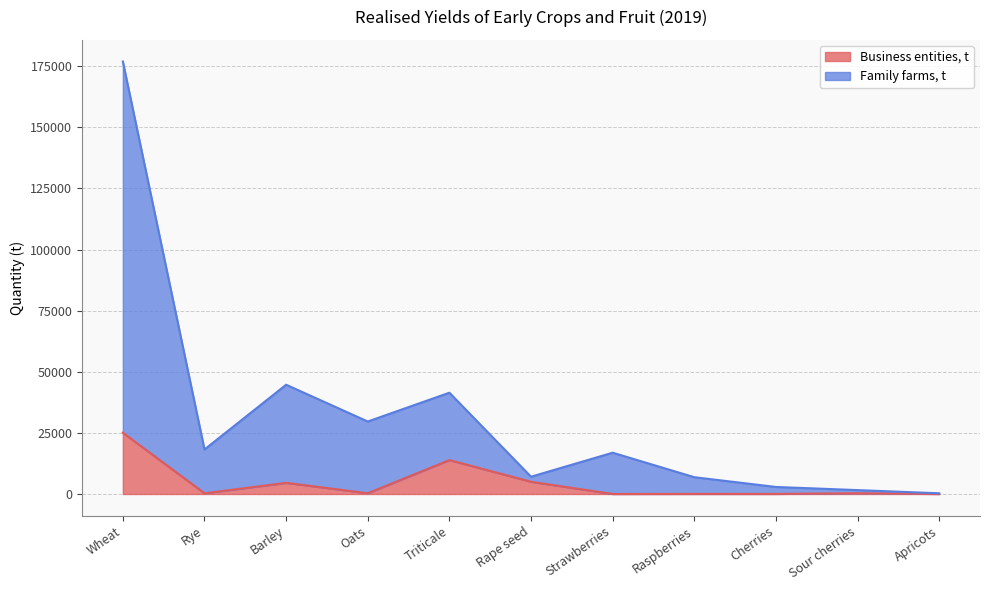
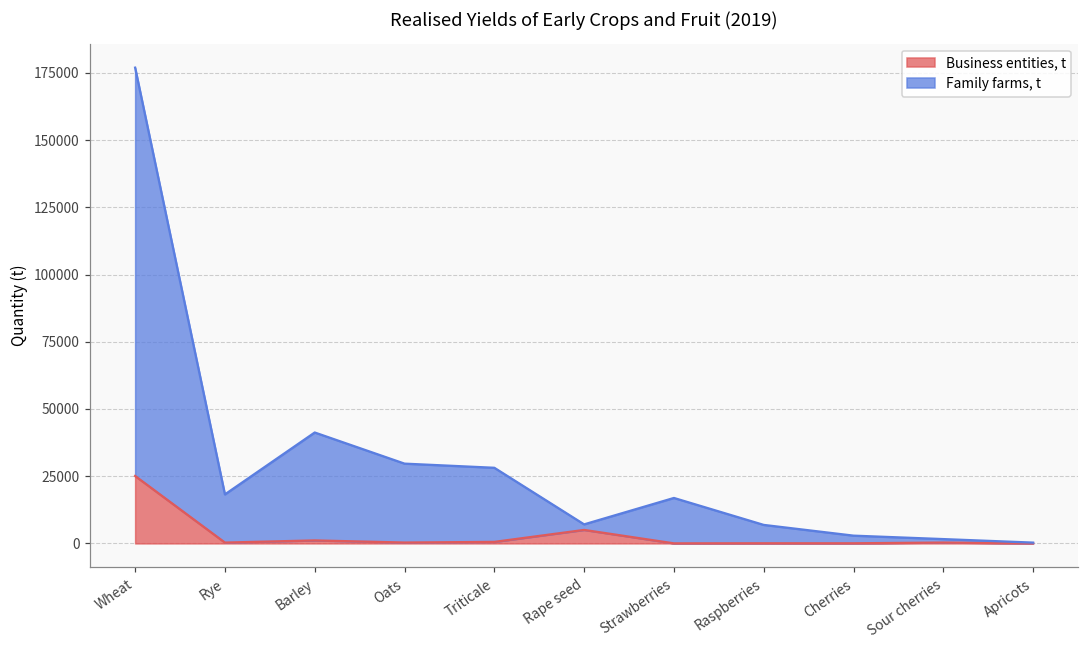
  {
    "Business entities, t": {
      "Wheat": 25000,
      "Rye": 0,
-     "Barley": 5000,
+     "Barley": 1000,
      "Oats": 0,
-     "Triticale": 14000,
+     "Triticale": 1000,
      "Rape seed": 5000,
      "Strawberries": 0,
      "Raspberries": 0,
      "Cherries": 0,
      "Sour cherries": 0
    },
    "Family farms, t": {
      "Wheat": 152000,
      "Rye": 18000,
      "Barley": 40000,
      "Oats": 29000,
      "Triticale": 28000,
      "Rape seed": 2000,
      "Strawberries": 17000,
      "Raspberries": 7000,
      "Cherries": 3000,
      "Sour cherries": 1000
    }
  }
